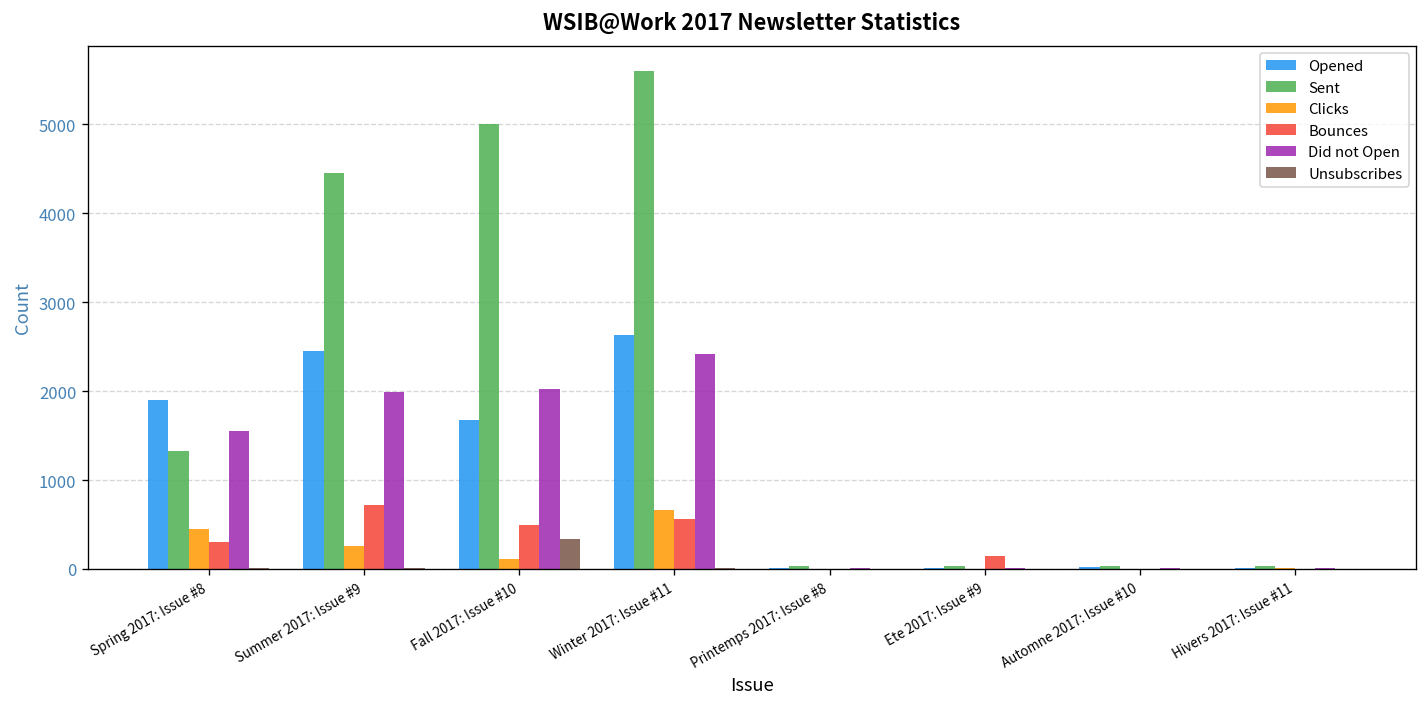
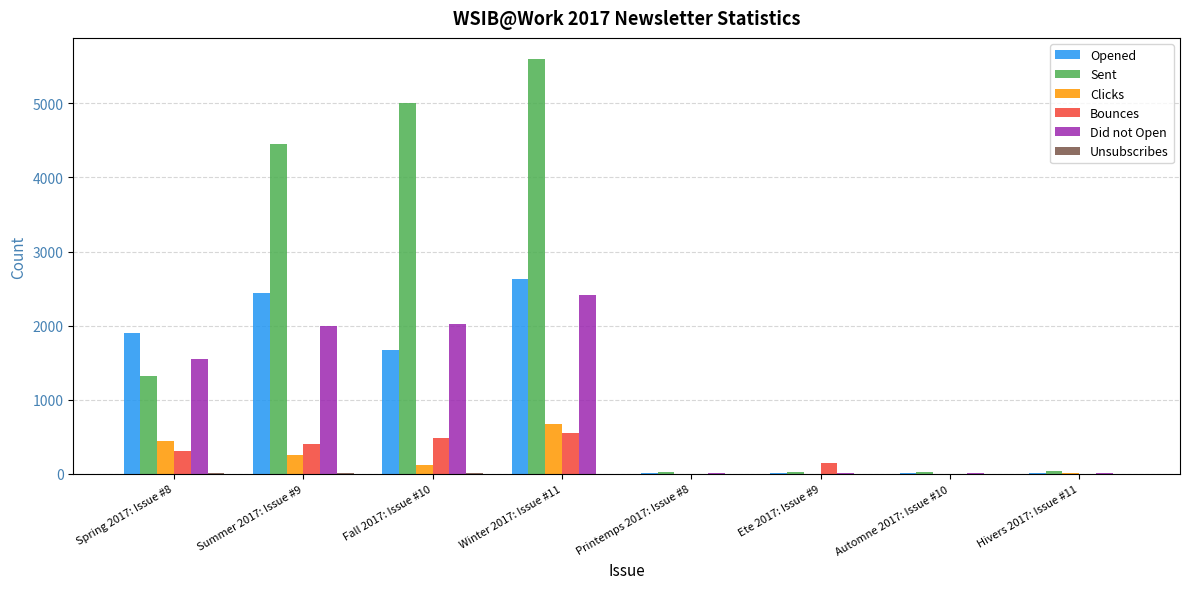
  {
    "Opened": {
      "Spring 2017: Issue #8": 1900,
      "Summer 2017: Issue #9": 2400,
      "Fall 2017: Issue #10": 1700,
      "Winter 2017: Issue #11": 2600
    },
    "Sent": {
      "Spring 2017: Issue #8": 1300,
      "Summer 2017: Issue #9": 4400,
      "Fall 2017: Issue #10": 5000,
      "Winter 2017: Issue #11": 5600,
      "Hivers 2017: Issue #11": 0
    },
    "Clicks": {
      "Spring 2017: Issue #8": 500,
      "Summer 2017: Issue #9": 300,
      "Fall 2017: Issue #10": 100,
      "Winter 2017: Issue #11": 700
    },
    "Bounces": {
      "Spring 2017: Issue #8": 300,
-     "Summer 2017: Issue #9": 700,
+     "Summer 2017: Issue #9": 400,
      "Fall 2017: Issue #10": 500,
      "Winter 2017: Issue #11": 600,
      "Ete 2017: Issue #9": 100
    },
    "Did not Open": {
      "Spring 2017: Issue #8": 1600,
      "Summer 2017: Issue #9": 2000,
      "Fall 2017: Issue #10": 2000,
      "Winter 2017: Issue #11": 2400
    },
    "Unsubscribes": {
-     "Fall 2017: Issue #10": 300,
+     "Fall 2017: Issue #10": 0,
      "Printemps 2017: Issue #8": 0,
      "Ete 2017: Issue #9": 0,
      "Automne 2017: Issue #10": 0,
      "Hivers 2017: Issue #11": 0
    }
  }
